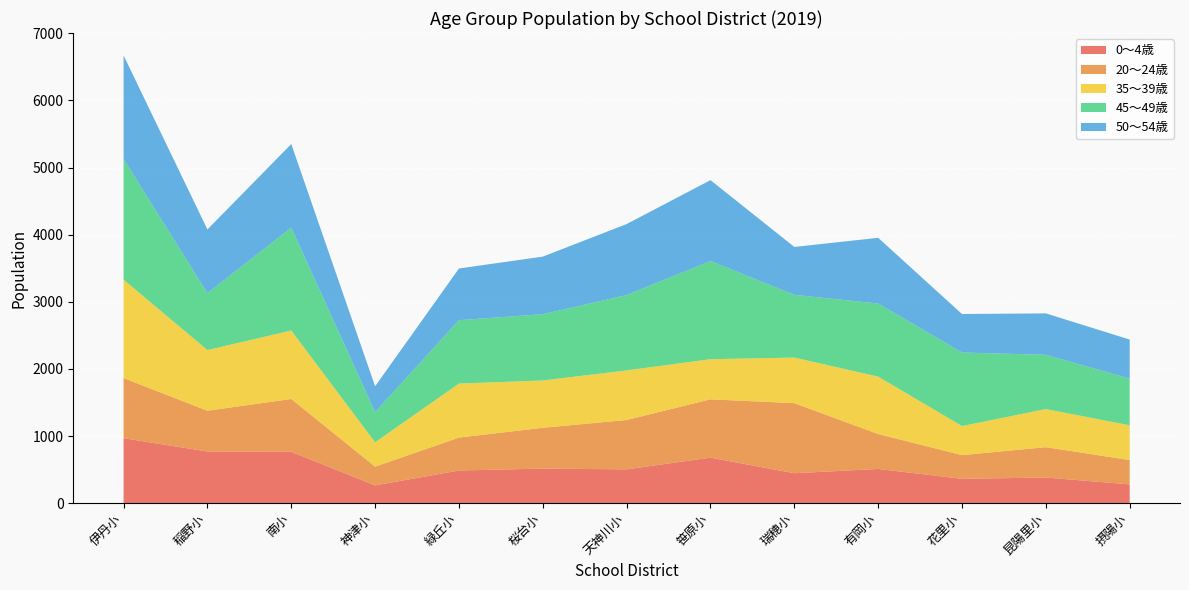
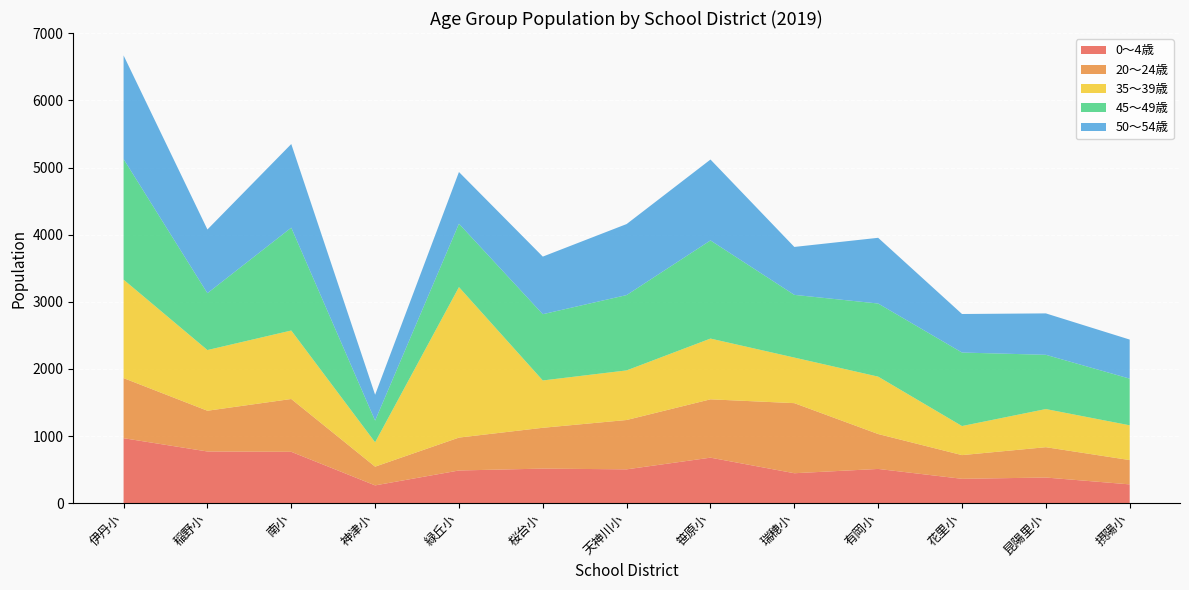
  {
    "35〜39歳": {
      "伊丹小": 1500,
      "稲野小": 900,
      "南小": 1000,
      "神津小": 400,
-     "緑丘小": 800,
+     "緑丘小": 2200,
      "桜台小": 700,
      "天神川小": 700,
-     "笹原小": 600,
+     "笹原小": 900,
      "瑞穂小": 700,
      "有岡小": 900,
      "花里小": 400,
      "昆陽里小": 600,
      "摂陽小": 500
    },
    "45〜49歳": {
      "伊丹小": 1800,
      "稲野小": 800,
      "南小": 1500,
-     "神津小": 400,
+     "神津小": 300,
      "緑丘小": 900,
      "桜台小": 1000,
      "天神川小": 1100,
      "笹原小": 1500,
      "瑞穂小": 900,
      "有岡小": 1100,
      "花里小": 1100,
      "昆陽里小": 800,
      "摂陽小": 700
    },
    "50〜54歳": {
      "伊丹小": 1500,
      "稲野小": 900,
      "南小": 1200,
      "神津小": 400,
      "緑丘小": 800,
      "桜台小": 900,
      "天神川小": 1100,
      "笹原小": 1200,
      "瑞穂小": 700,
      "有岡小": 1000,
      "花里小": 600,
      "昆陽里小": 600,
      "摂陽小": 600
    }
  }
